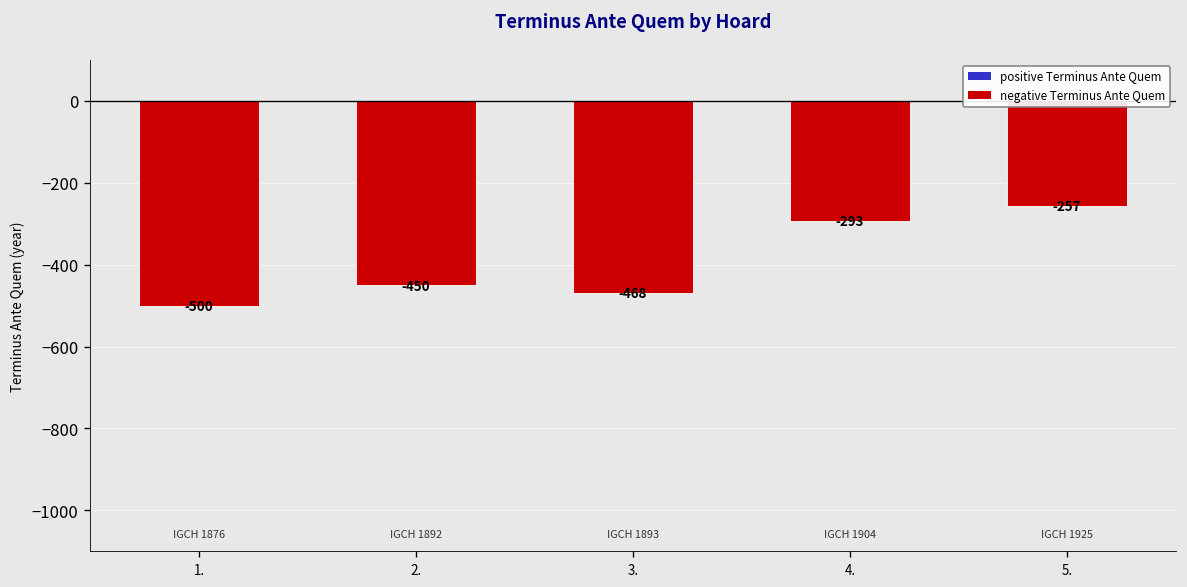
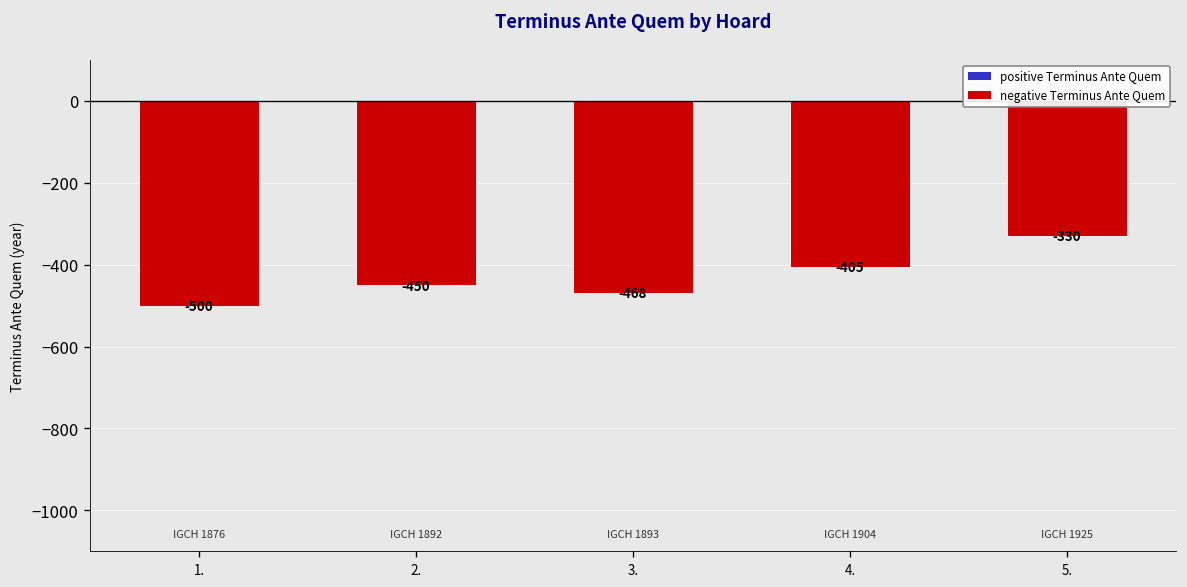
  {
    "1.": -500,
    "2.": -450,
    "3.": -468,
-   "4.": -293,
-   "5.": -257
+   "4.": -405,
+   "5.": -330
  }
